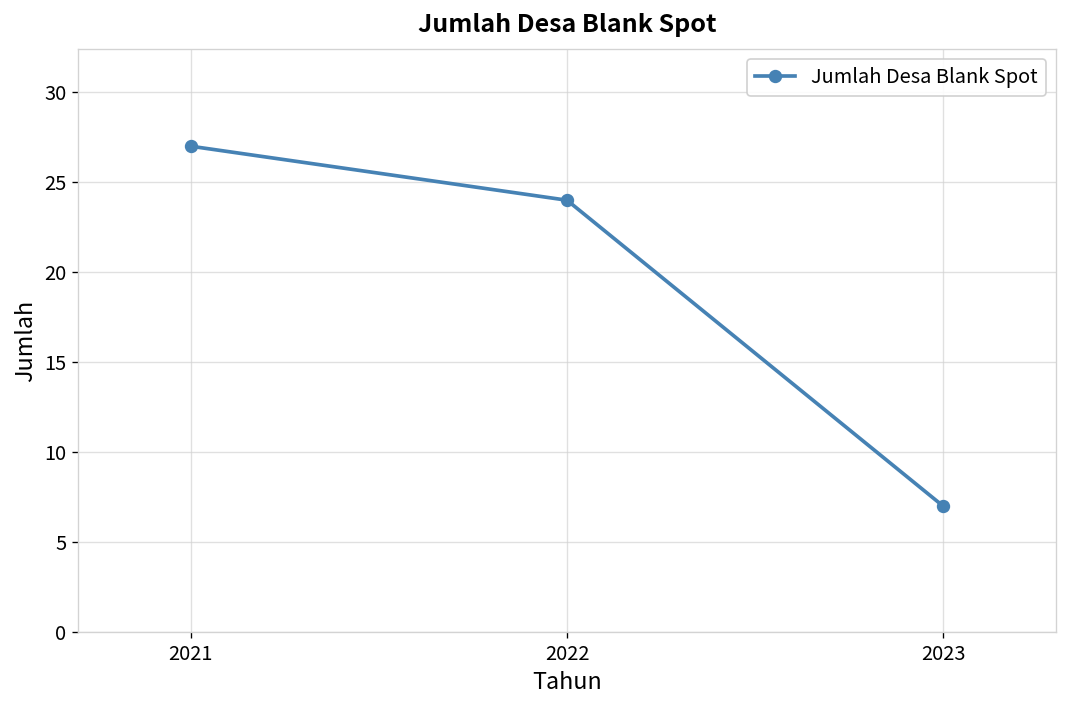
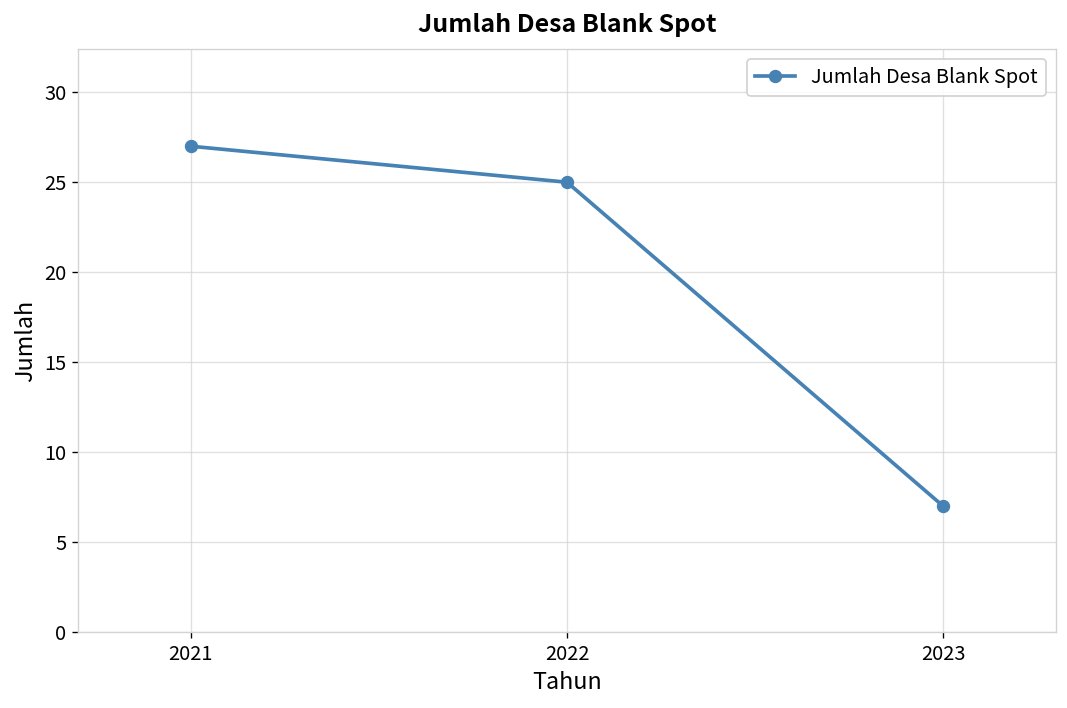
  {
    "2021": 27,
-   "2022": 24,
+   "2022": 25,
    "2023": 7
  }
